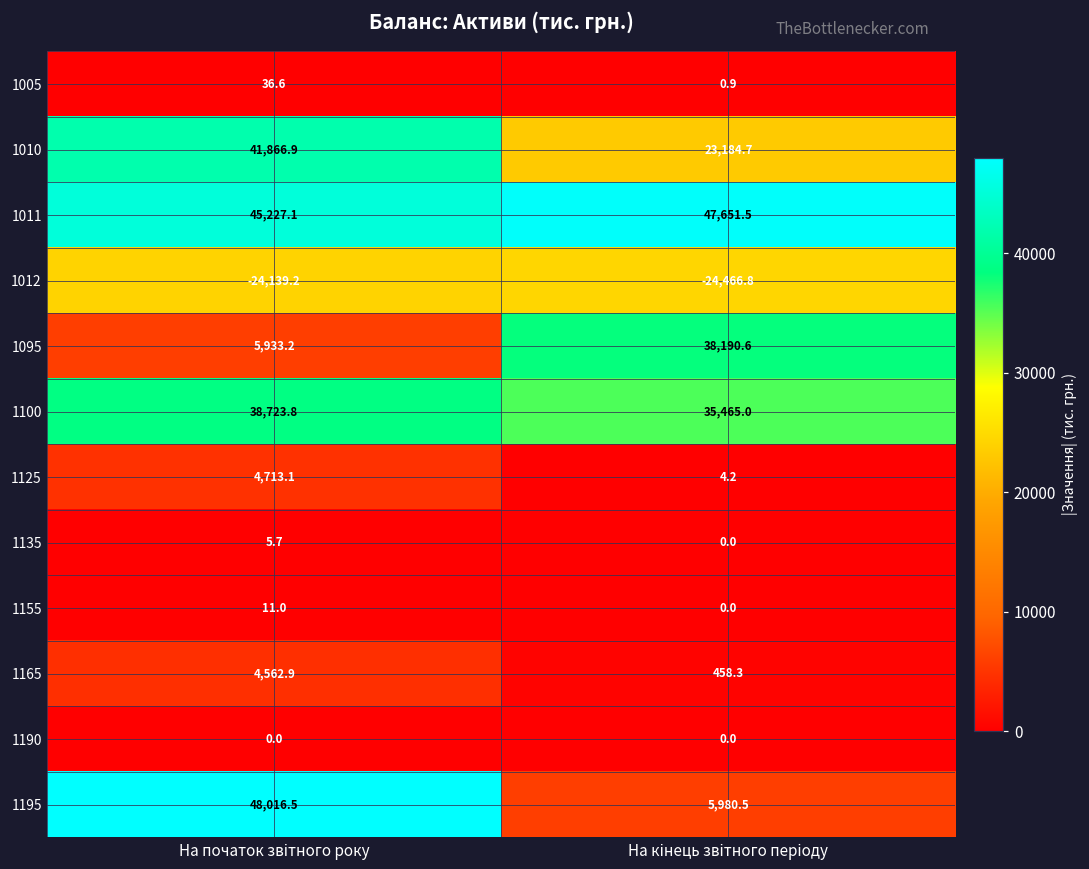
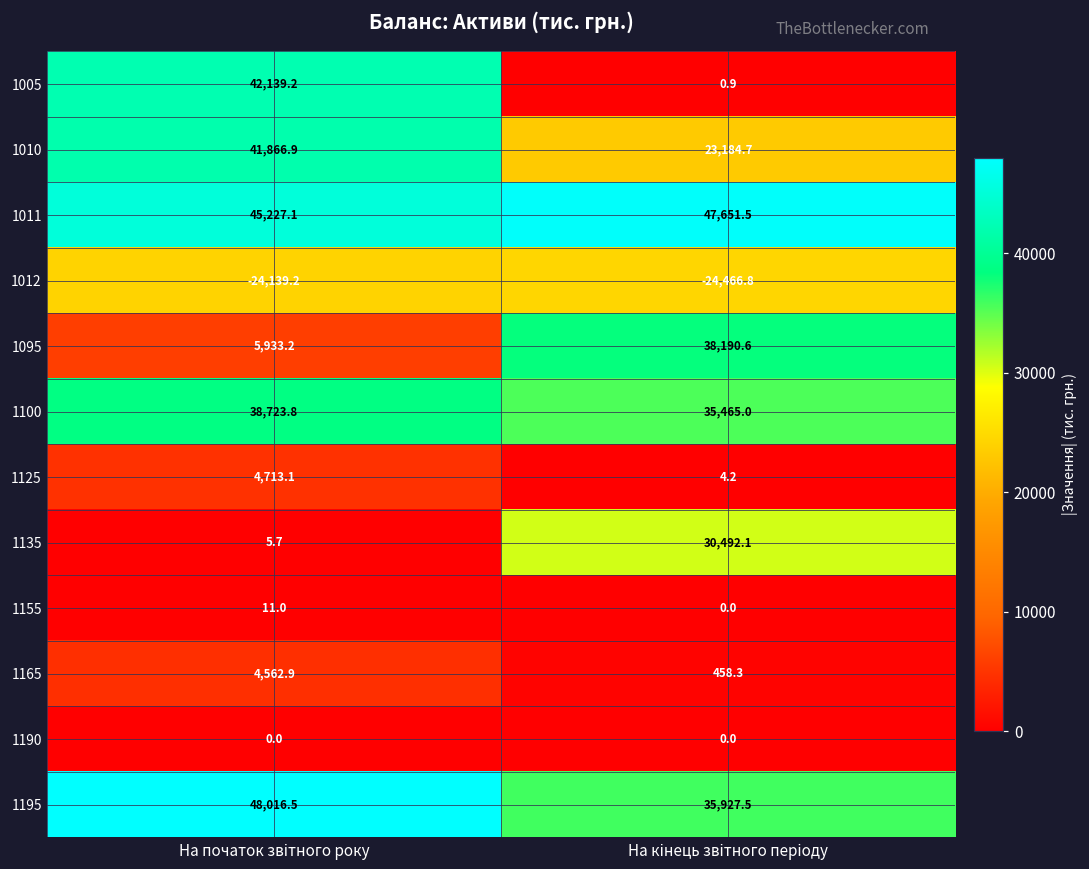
  {
    "1005": {
-     "На початок звітного року": "36.6",
+     "На початок звітного року": "42,139.2",
      "На кінець звітного періоду": "0.9"
    },
    "1010": {
      "На початок звітного року": "41,866.9",
      "На кінець звітного періоду": "23,184.7"
    },
    "1011": {
      "На початок звітного року": "45,227.1",
      "На кінець звітного періоду": "47,651.5"
    },
    "1012": {
      "На початок звітного року": "-24,139.2",
      "На кінець звітного періоду": "-24,466.8"
    },
    "1095": {
      "На початок звітного року": "5,933.2",
      "На кінець звітного періоду": "38,190.6"
    },
    "1100": {
      "На початок звітного року": "38,723.8",
      "На кінець звітного періоду": "35,465.0"
    },
    "1125": {
      "На початок звітного року": "4,713.1",
      "На кінець звітного періоду": "4.2"
    },
    "1135": {
      "На початок звітного року": "5.7",
-     "На кінець звітного періоду": "0.0"
+     "На кінець звітного періоду": "30,492.1"
    },
    "1155": {
      "На початок звітного року": "11.0",
      "На кінець звітного періоду": "0.0"
    },
    "1165": {
      "На початок звітного року": "4,562.9",
      "На кінець звітного періоду": "458.3"
    },
    "1190": {
      "На початок звітного року": "0.0",
      "На кінець звітного періоду": "0.0"
    },
    "1195": {
      "На початок звітного року": "48,016.5",
-     "На кінець звітного періоду": "5,980.5"
+     "На кінець звітного періоду": "35,927.5"
    }
  }
